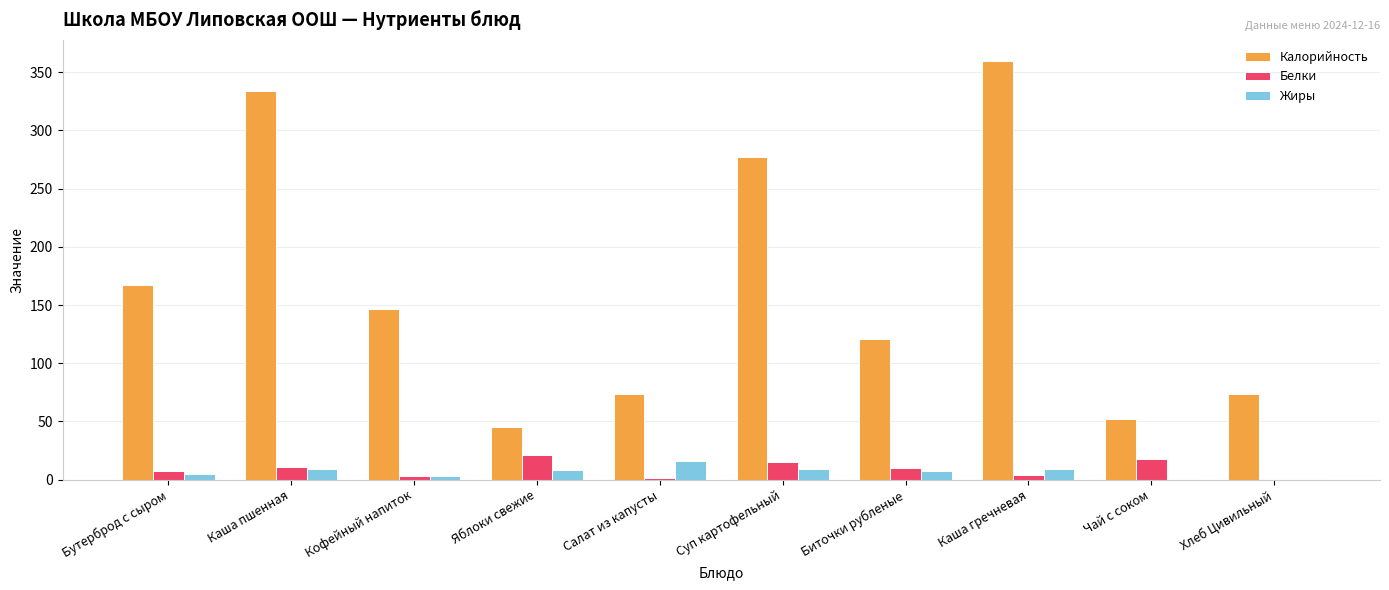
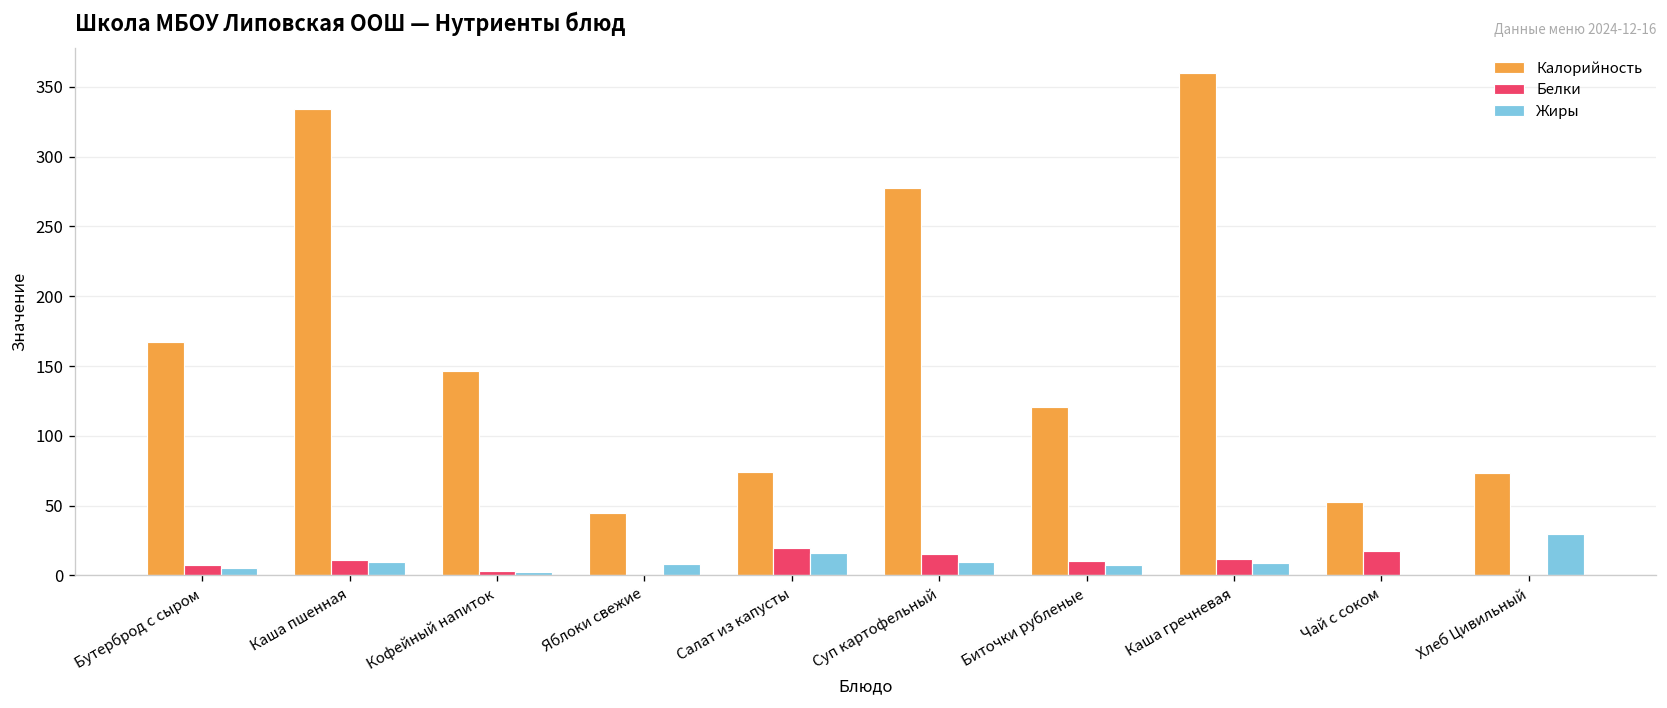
  {
    "Калорийность": {
      "Бутерброд с сыром": 167,
      "Каша пшенная": 334,
      "Кофейный напиток": 146,
      "Яблоки свежие": 45,
      "Салат из капусты": 74,
      "Суп картофельный": 277,
      "Биточки рубленые": 121,
      "Каша гречневая": 360,
      "Чай с соком": 52,
      "Хлеб Цивильный": 74
    },
    "Белки": {
      "Бутерброд с сыром": 8,
      "Каша пшенная": 11,
      "Кофейный напиток": 3,
-     "Яблоки свежие": 22,
-     "Салат из капусты": 1,
+     "Яблоки свежие": 0,
+     "Салат из капусты": 20,
      "Суп картофельный": 15,
      "Биточки рубленые": 10,
-     "Каша гречневая": 4,
+     "Каша гречневая": 12,
      "Чай с соком": 17
    },
    "Жиры": {
      "Бутерброд с сыром": 5,
      "Каша пшенная": 9,
      "Кофейный напиток": 3,
      "Яблоки свежие": 8,
      "Салат из капусты": 16,
      "Суп картофельный": 9,
      "Биточки рубленые": 8,
      "Каша гречневая": 9,
-     "Хлеб Цивильный": 0
+     "Хлеб Цивильный": 30
    }
  }
